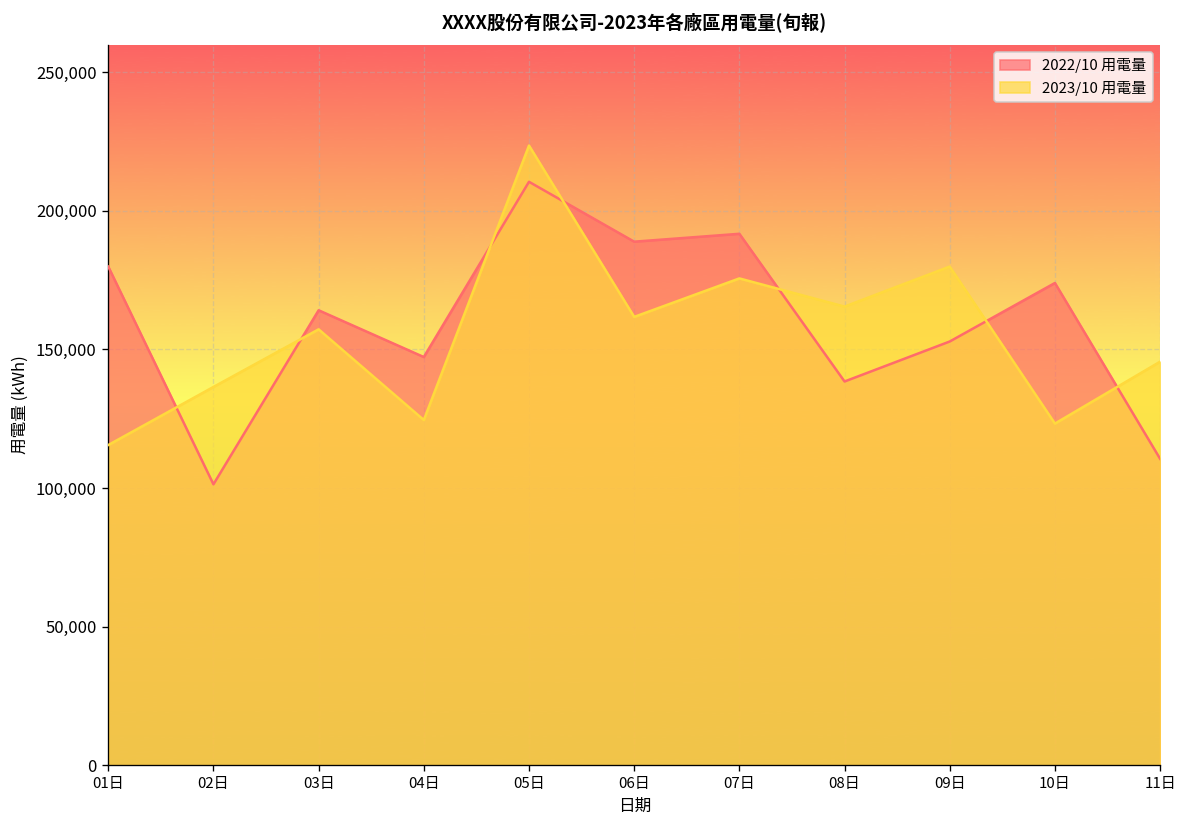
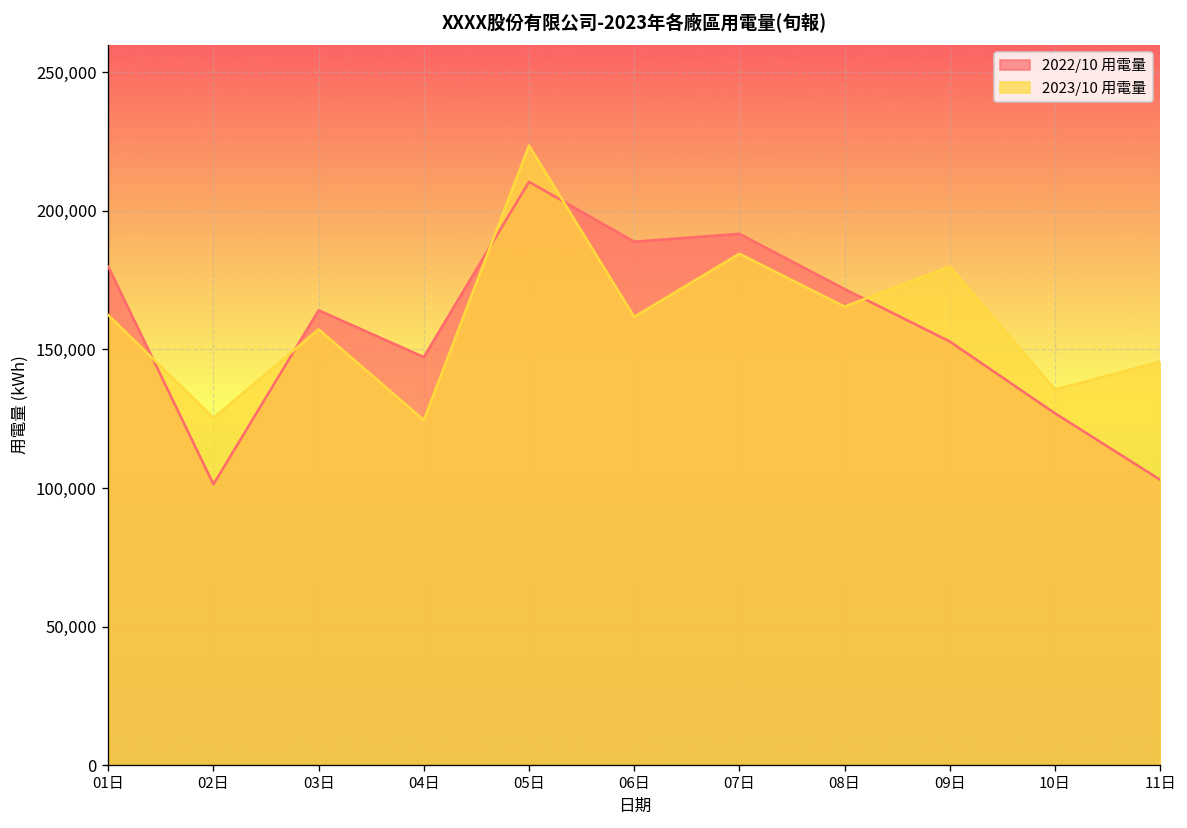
  {
    "2022/10 用電量": {
      "01日": "180,000",
      "02日": "101,000",
      "03日": "164,000",
      "04日": "147,000",
      "05日": "210,000",
      "06日": "189,000",
      "07日": "192,000",
-     "08日": "138,000",
+     "08日": "172,000",
      "09日": "153,000",
-     "10日": "174,000",
-     "11日": "111,000"
+     "10日": "127,000",
+     "11日": "103,000"
    },
    "2023/10 用電量": {
-     "01日": "116,000",
-     "02日": "136,000",
+     "01日": "162,000",
+     "02日": "125,000",
      "03日": "157,000",
      "04日": "125,000",
      "05日": "224,000",
      "06日": "162,000",
-     "07日": "176,000",
+     "07日": "185,000",
      "08日": "165,000",
      "09日": "180,000",
-     "10日": "123,000",
+     "10日": "136,000",
      "11日": "146,000"
    }
  }
